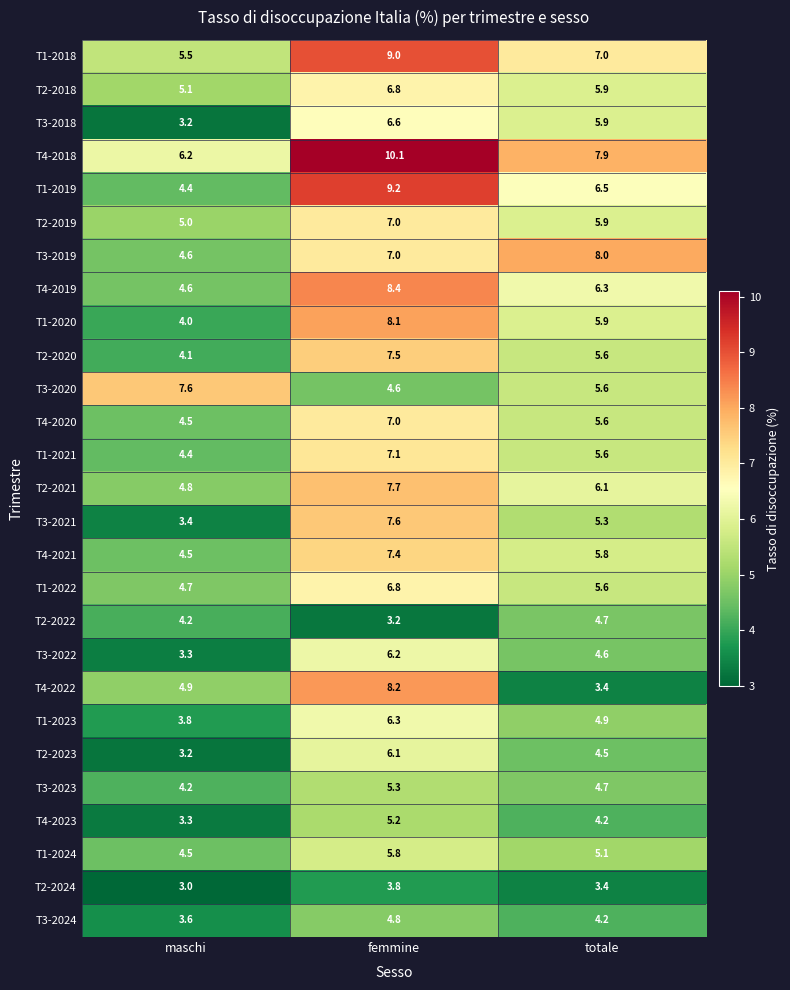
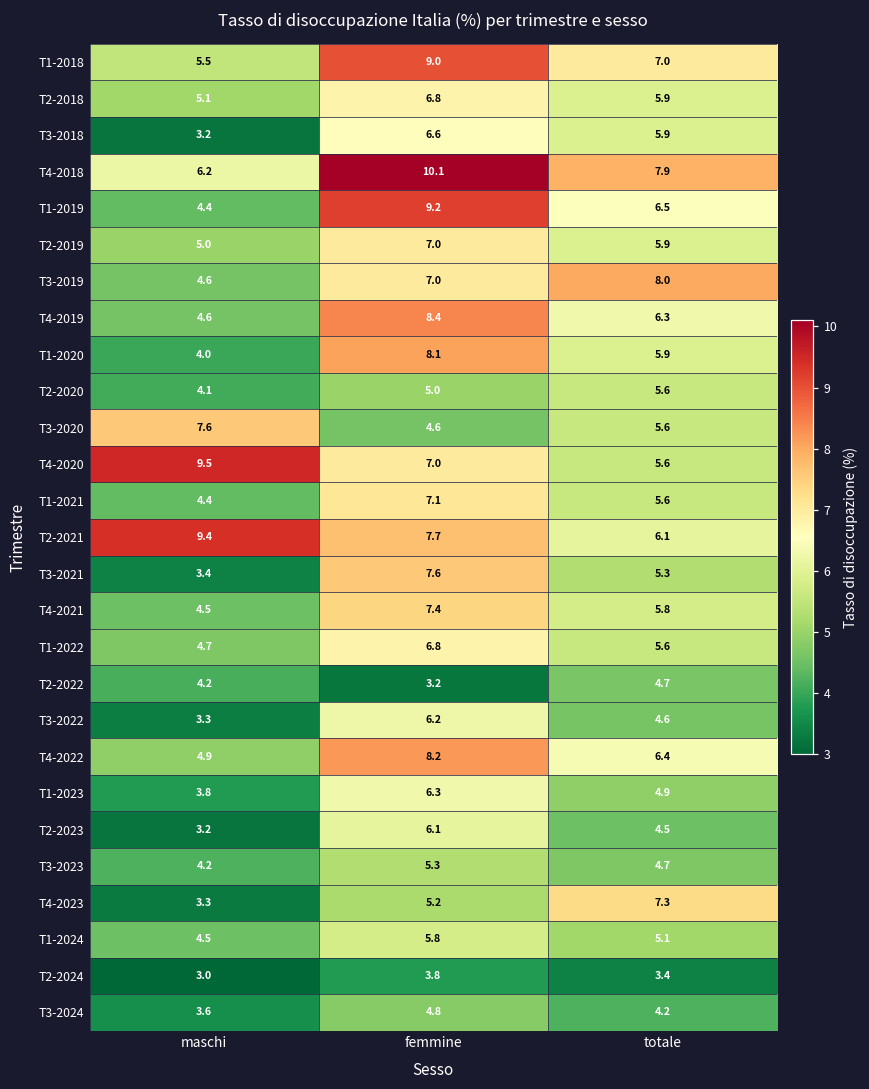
  {
    "T1-2018": {
      "maschi": 5.5,
      "femmine": 9.0,
      "totale": 7.0
    },
    "T2-2018": {
      "maschi": 5.1,
      "femmine": 6.8,
      "totale": 5.9
    },
    "T3-2018": {
      "maschi": 3.2,
      "femmine": 6.6,
      "totale": 5.9
    },
    "T4-2018": {
      "maschi": 6.2,
      "femmine": 10.1,
      "totale": 7.9
    },
    "T1-2019": {
      "maschi": 4.4,
      "femmine": 9.2,
      "totale": 6.5
    },
    "T2-2019": {
      "maschi": 5.0,
      "femmine": 7.0,
      "totale": 5.9
    },
    "T3-2019": {
      "maschi": 4.6,
      "femmine": 7.0,
      "totale": 8.0
    },
    "T4-2019": {
      "maschi": 4.6,
      "femmine": 8.4,
      "totale": 6.3
    },
    "T1-2020": {
      "maschi": 4.0,
      "femmine": 8.1,
      "totale": 5.9
    },
    "T2-2020": {
      "maschi": 4.1,
-     "femmine": 7.5,
+     "femmine": 5.0,
      "totale": 5.6
    },
    "T3-2020": {
      "maschi": 7.6,
      "femmine": 4.6,
      "totale": 5.6
    },
    "T4-2020": {
-     "maschi": 4.5,
+     "maschi": 9.5,
      "femmine": 7.0,
      "totale": 5.6
    },
    "T1-2021": {
      "maschi": 4.4,
      "femmine": 7.1,
      "totale": 5.6
    },
    "T2-2021": {
-     "maschi": 4.8,
+     "maschi": 9.4,
      "femmine": 7.7,
      "totale": 6.1
    },
    "T3-2021": {
      "maschi": 3.4,
      "femmine": 7.6,
      "totale": 5.3
    },
    "T4-2021": {
      "maschi": 4.5,
      "femmine": 7.4,
      "totale": 5.8
    },
    "T1-2022": {
      "maschi": 4.7,
      "femmine": 6.8,
      "totale": 5.6
    },
    "T2-2022": {
      "maschi": 4.2,
      "femmine": 3.2,
      "totale": 4.7
    },
    "T3-2022": {
      "maschi": 3.3,
      "femmine": 6.2,
      "totale": 4.6
    },
    "T4-2022": {
      "maschi": 4.9,
      "femmine": 8.2,
-     "totale": 3.4
+     "totale": 6.4
    },
    "T1-2023": {
      "maschi": 3.8,
      "femmine": 6.3,
      "totale": 4.9
    },
    "T2-2023": {
      "maschi": 3.2,
      "femmine": 6.1,
      "totale": 4.5
    },
    "T3-2023": {
      "maschi": 4.2,
      "femmine": 5.3,
      "totale": 4.7
    },
    "T4-2023": {
      "maschi": 3.3,
      "femmine": 5.2,
-     "totale": 4.2
+     "totale": 7.3
    },
    "T1-2024": {
      "maschi": 4.5,
      "femmine": 5.8,
      "totale": 5.1
    },
    "T2-2024": {
      "maschi": 3.0,
      "femmine": 3.8,
      "totale": 3.4
    },
    "T3-2024": {
      "maschi": 3.6,
      "femmine": 4.8,
      "totale": 4.2
    }
  }
